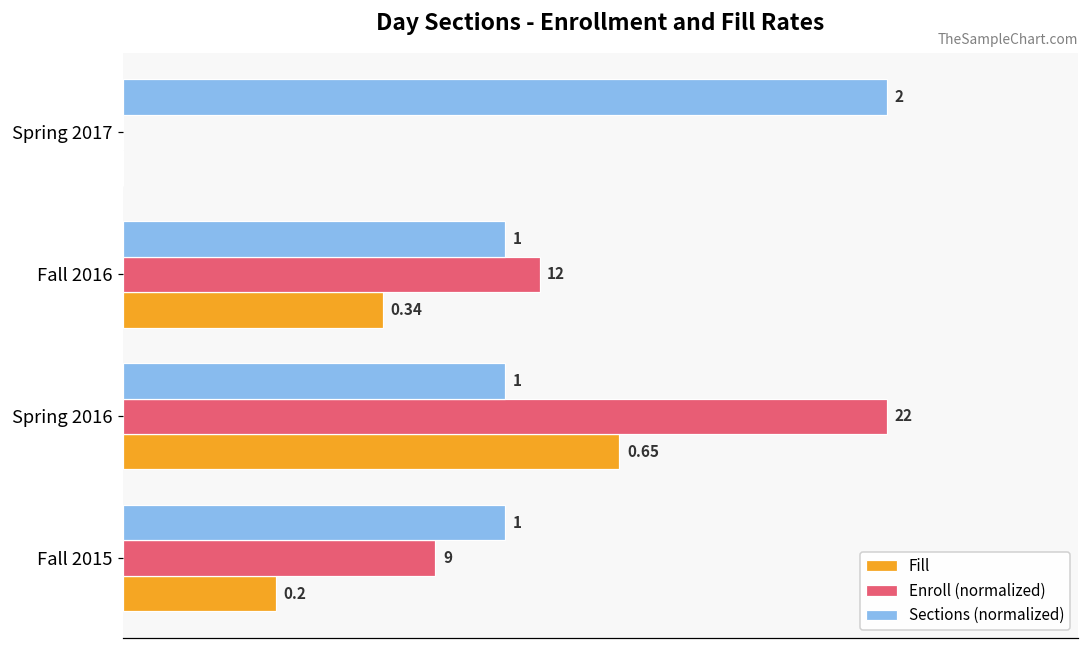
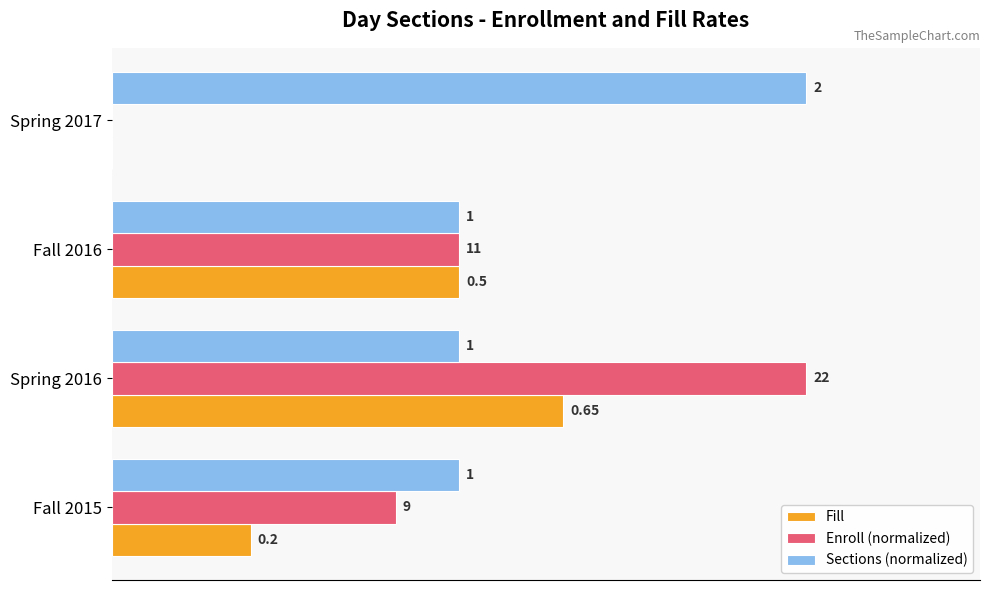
  {
    "Fill": {
-     "Fall 2016": 0.34,
+     "Fall 2016": 0.5,
      "Spring 2016": 0.65,
      "Fall 2015": 0.2
    },
    "Enroll (normalized)": {
-     "Fall 2016": 12
+     "Fall 2016": 11
    },
    "Sections (normalized)": {
      "Fall 2016": 1,
      "Spring 2016": 1,
      "Fall 2015": 1
    }
  }
